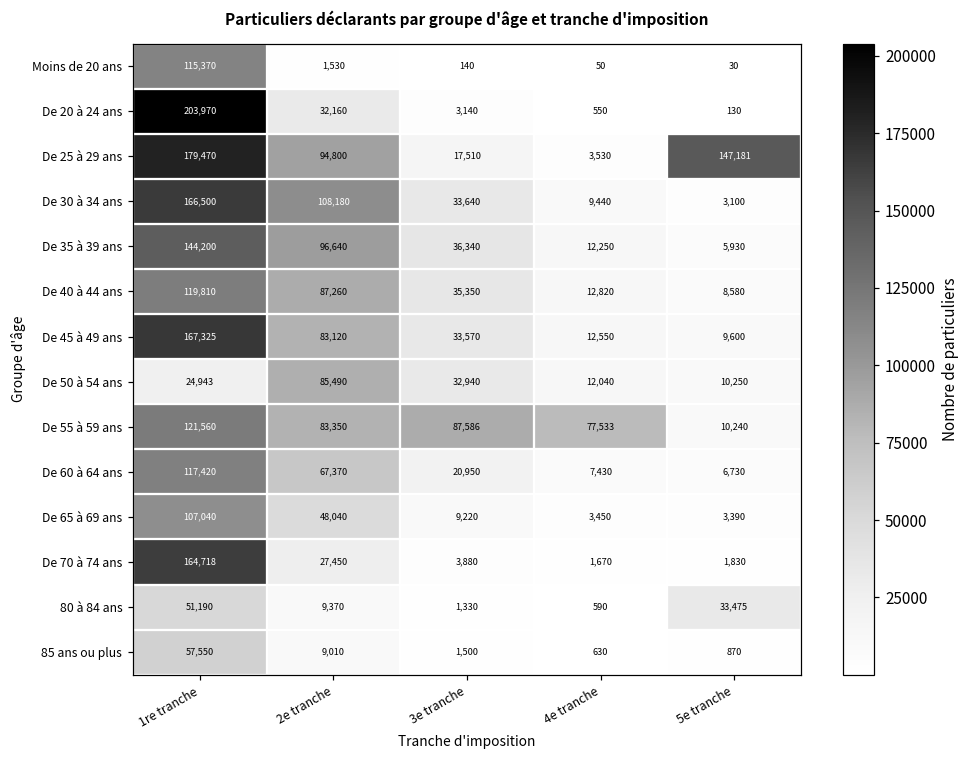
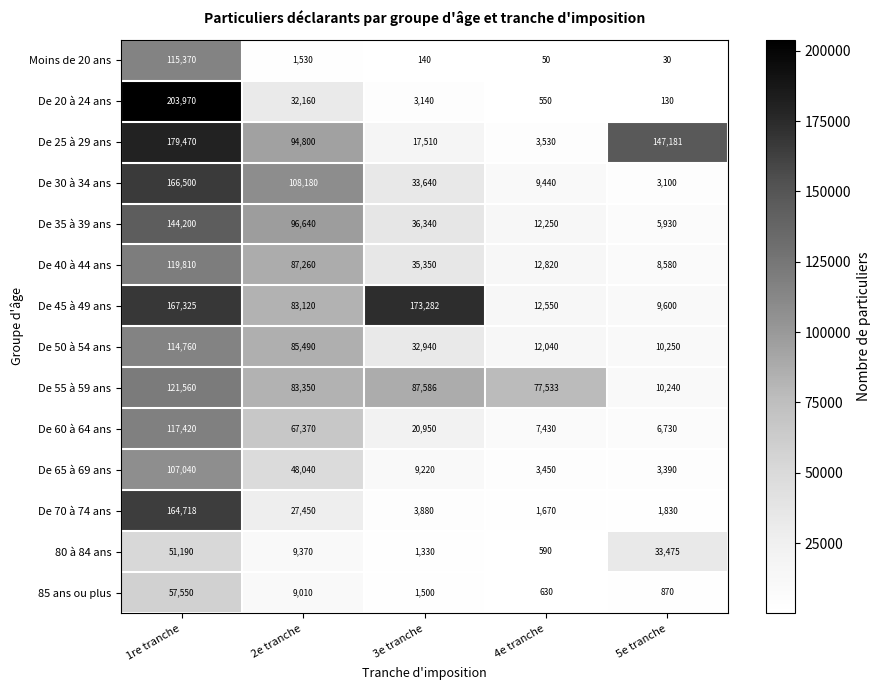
  {
    "Moins de 20 ans": {
      "1re tranche": "115,370",
      "2e tranche": "1,530",
      "3e tranche": "140",
      "4e tranche": "50",
      "5e tranche": "30"
    },
    "De 20 à 24 ans": {
      "1re tranche": "203,970",
      "2e tranche": "32,160",
      "3e tranche": "3,140",
      "4e tranche": "550",
      "5e tranche": "130"
    },
    "De 25 à 29 ans": {
      "1re tranche": "179,470",
      "2e tranche": "94,800",
      "3e tranche": "17,510",
      "4e tranche": "3,530",
      "5e tranche": "147,181"
    },
    "De 30 à 34 ans": {
      "1re tranche": "166,500",
      "2e tranche": "108,180",
      "3e tranche": "33,640",
      "4e tranche": "9,440",
      "5e tranche": "3,100"
    },
    "De 35 à 39 ans": {
      "1re tranche": "144,200",
      "2e tranche": "96,640",
      "3e tranche": "36,340",
      "4e tranche": "12,250",
      "5e tranche": "5,930"
    },
    "De 40 à 44 ans": {
      "1re tranche": "119,810",
      "2e tranche": "87,260",
      "3e tranche": "35,350",
      "4e tranche": "12,820",
      "5e tranche": "8,580"
    },
    "De 45 à 49 ans": {
      "1re tranche": "167,325",
      "2e tranche": "83,120",
-     "3e tranche": "33,570",
+     "3e tranche": "173,282",
      "4e tranche": "12,550",
      "5e tranche": "9,600"
    },
    "De 50 à 54 ans": {
-     "1re tranche": "24,943",
+     "1re tranche": "114,760",
      "2e tranche": "85,490",
      "3e tranche": "32,940",
      "4e tranche": "12,040",
      "5e tranche": "10,250"
    },
    "De 55 à 59 ans": {
      "1re tranche": "121,560",
      "2e tranche": "83,350",
      "3e tranche": "87,586",
      "4e tranche": "77,533",
      "5e tranche": "10,240"
    },
    "De 60 à 64 ans": {
      "1re tranche": "117,420",
      "2e tranche": "67,370",
      "3e tranche": "20,950",
      "4e tranche": "7,430",
      "5e tranche": "6,730"
    },
    "De 65 à 69 ans": {
      "1re tranche": "107,040",
      "2e tranche": "48,040",
      "3e tranche": "9,220",
      "4e tranche": "3,450",
      "5e tranche": "3,390"
    },
    "De 70 à 74 ans": {
      "1re tranche": "164,718",
      "2e tranche": "27,450",
      "3e tranche": "3,880",
      "4e tranche": "1,670",
      "5e tranche": "1,830"
    },
    "80 à 84 ans": {
      "1re tranche": "51,190",
      "2e tranche": "9,370",
      "3e tranche": "1,330",
      "4e tranche": "590",
      "5e tranche": "33,475"
    },
    "85 ans ou plus": {
      "1re tranche": "57,550",
      "2e tranche": "9,010",
      "3e tranche": "1,500",
      "4e tranche": "630",
      "5e tranche": "870"
    }
  }
